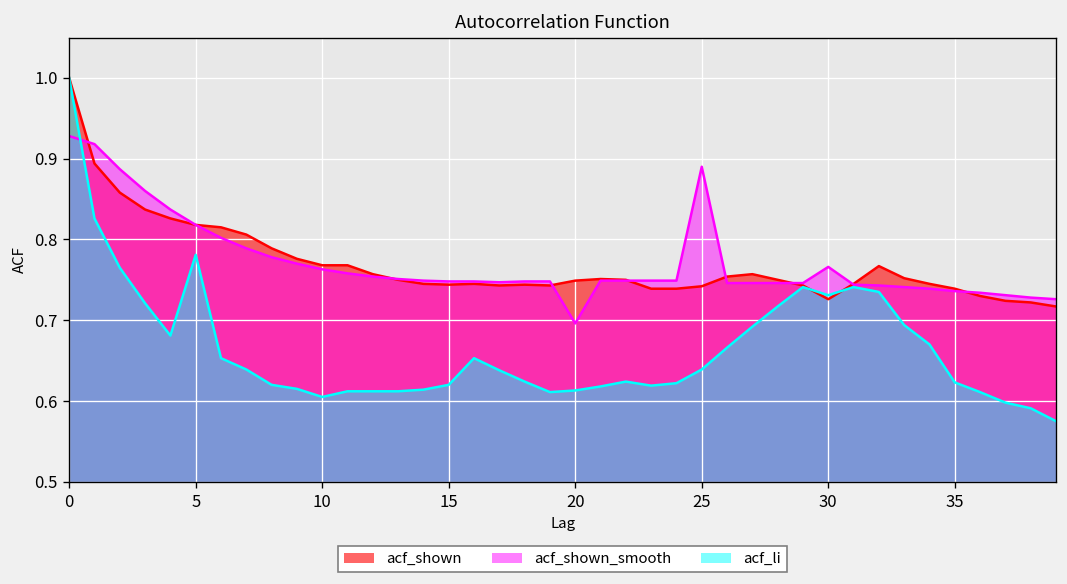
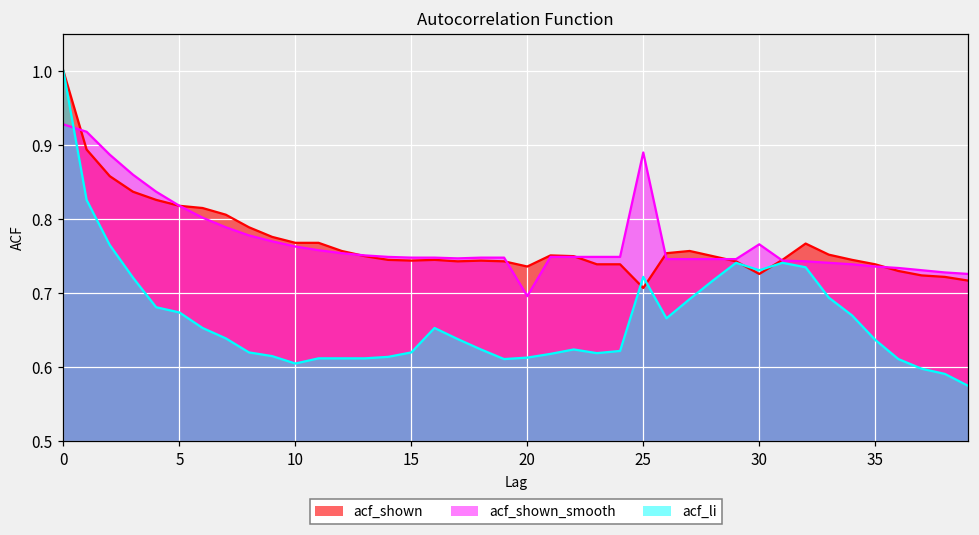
  {
    "acf_shown": {
      "10": 0.77,
      "15": 0.74,
-     "20": 0.75,
-     "25": 0.74,
+     "20": 0.74,
+     "25": 0.71,
      "30": 0.73
    },
    "acf_shown_smooth": {
      "0": 0.93,
      "10": 0.76,
      "15": 0.75,
      "20": 0.70,
      "25": 0.89,
      "30": 0.77
    },
    "acf_li": {
-     "5": 0.78,
+     "5": 0.67,
      "10": 0.61,
      "15": 0.62,
      "20": 0.61,
-     "25": 0.64,
+     "25": 0.72,
      "30": 0.73,
-     "35": 0.62
+     "35": 0.64
    }
  }
